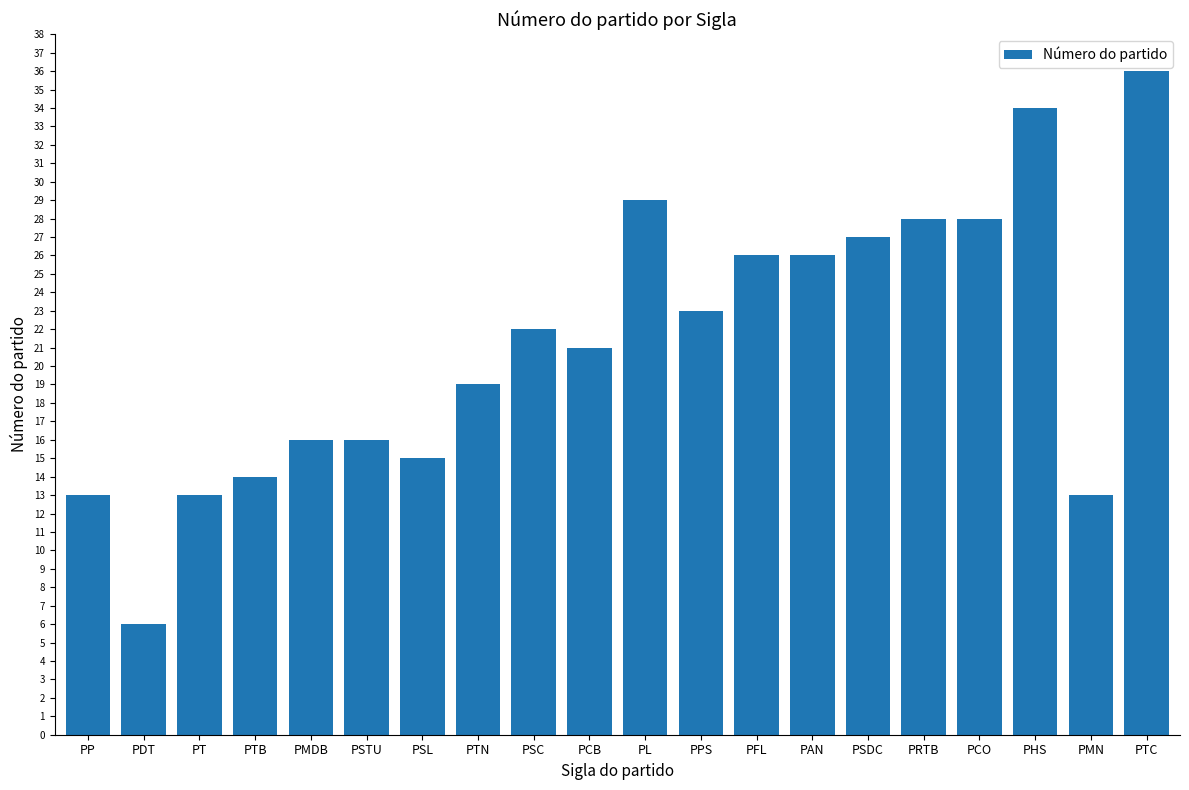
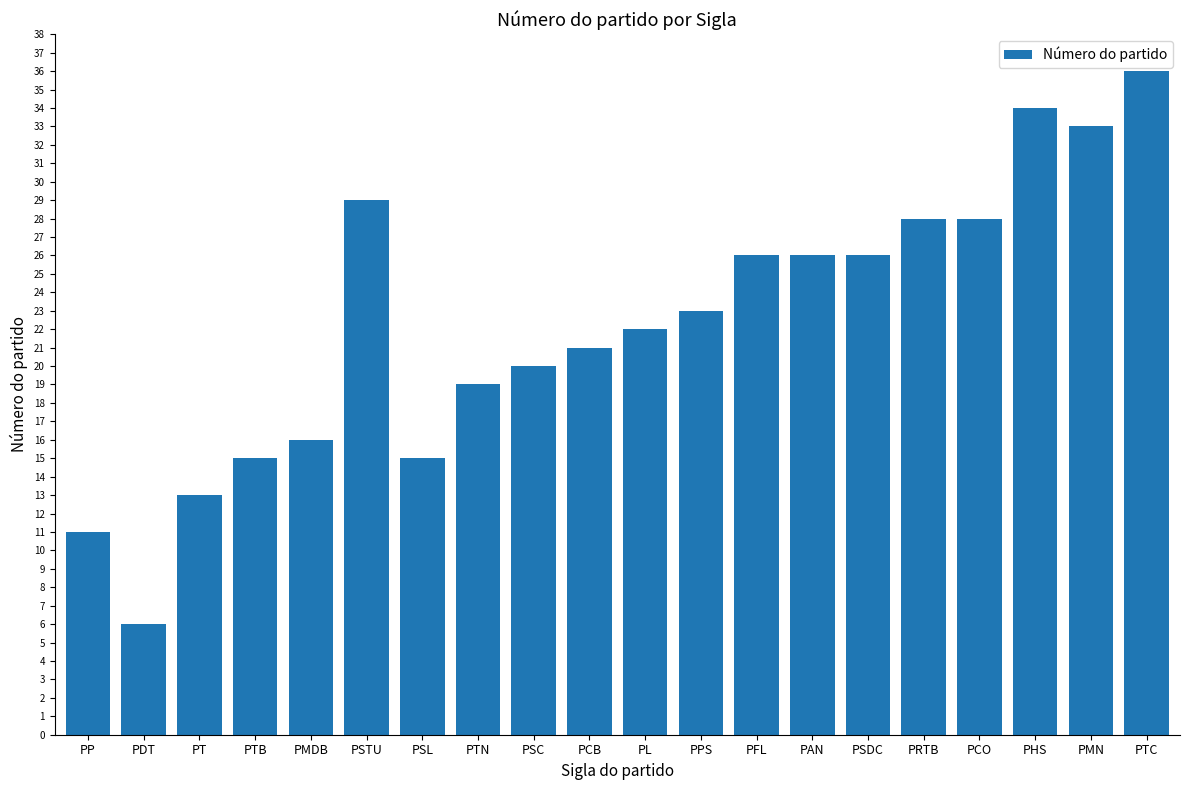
  {
-   "PP": 13,
+   "PP": 11,
    "PDT": 6,
    "PT": 13,
-   "PTB": 14,
+   "PTB": 15,
    "PMDB": 16,
-   "PSTU": 16,
+   "PSTU": 29,
    "PSL": 15,
    "PTN": 19,
-   "PSC": 22,
+   "PSC": 20,
    "PCB": 21,
-   "PL": 29,
+   "PL": 22,
    "PPS": 23,
    "PFL": 26,
    "PAN": 26,
-   "PSDC": 27,
+   "PSDC": 26,
    "PRTB": 28,
    "PCO": 28,
    "PHS": 34,
-   "PMN": 13,
+   "PMN": 33,
    "PTC": 36
  }
